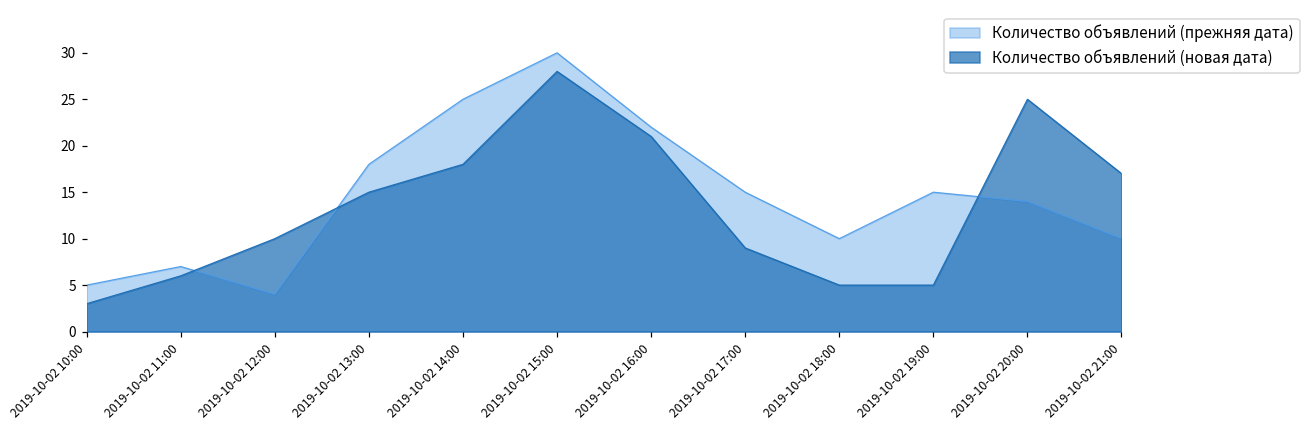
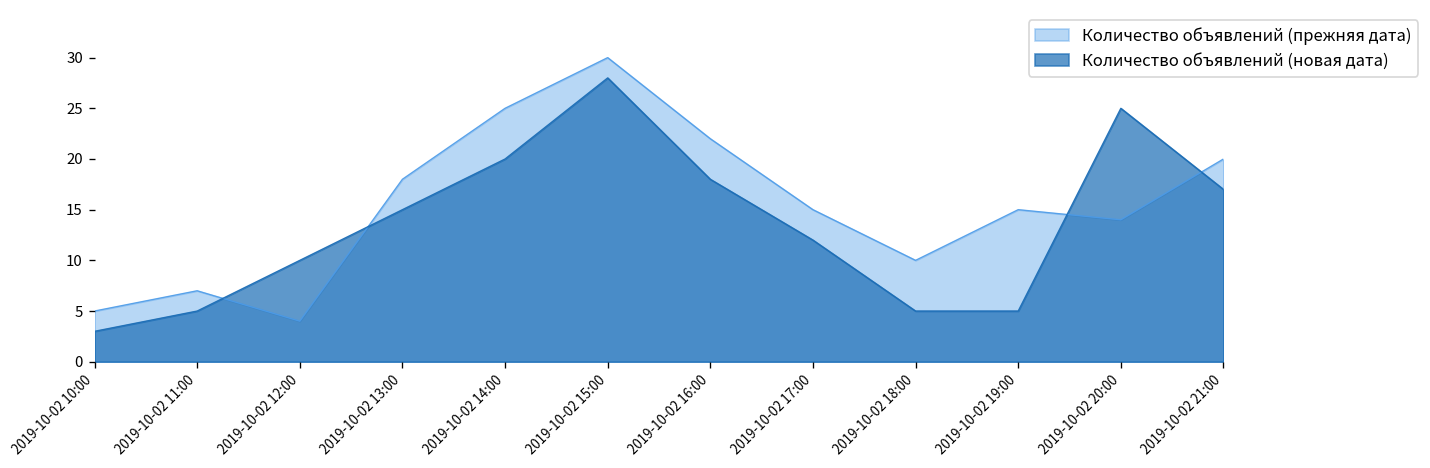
  {
    "Количество объявлений (прежняя дата)": {
      "2019-10-02 10:00": 5,
      "2019-10-02 11:00": 7,
      "2019-10-02 12:00": 4,
      "2019-10-02 13:00": 18,
      "2019-10-02 14:00": 25,
      "2019-10-02 15:00": 30,
      "2019-10-02 16:00": 22,
      "2019-10-02 17:00": 15,
      "2019-10-02 18:00": 10,
      "2019-10-02 19:00": 15,
      "2019-10-02 20:00": 14,
-     "2019-10-02 21:00": 10
+     "2019-10-02 21:00": 20
    },
    "Количество объявлений (новая дата)": {
      "2019-10-02 10:00": 3,
-     "2019-10-02 11:00": 6,
+     "2019-10-02 11:00": 5,
      "2019-10-02 12:00": 10,
      "2019-10-02 13:00": 15,
-     "2019-10-02 14:00": 18,
+     "2019-10-02 14:00": 20,
      "2019-10-02 15:00": 28,
-     "2019-10-02 16:00": 21,
-     "2019-10-02 17:00": 9,
+     "2019-10-02 16:00": 18,
+     "2019-10-02 17:00": 12,
      "2019-10-02 18:00": 5,
      "2019-10-02 19:00": 5,
      "2019-10-02 20:00": 25,
      "2019-10-02 21:00": 17
    }
  }
